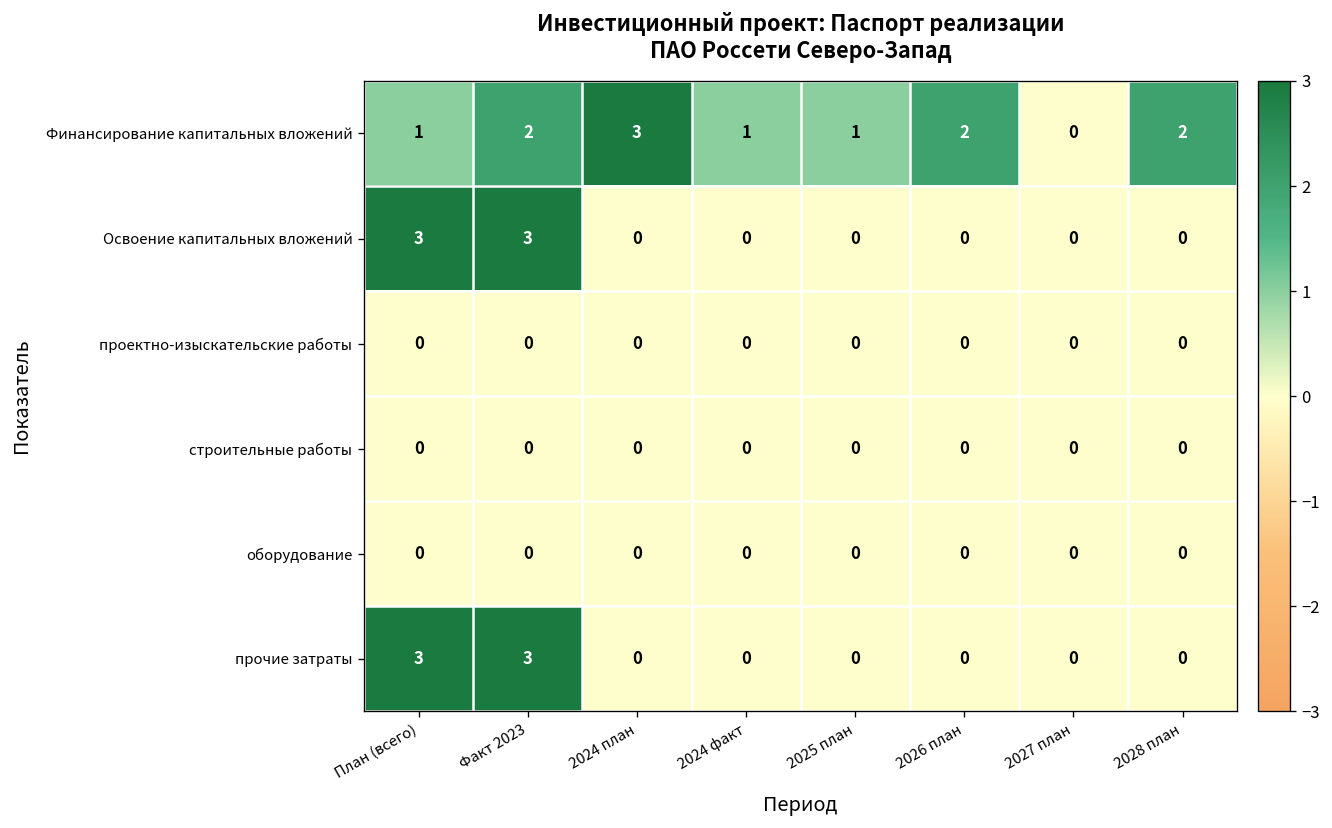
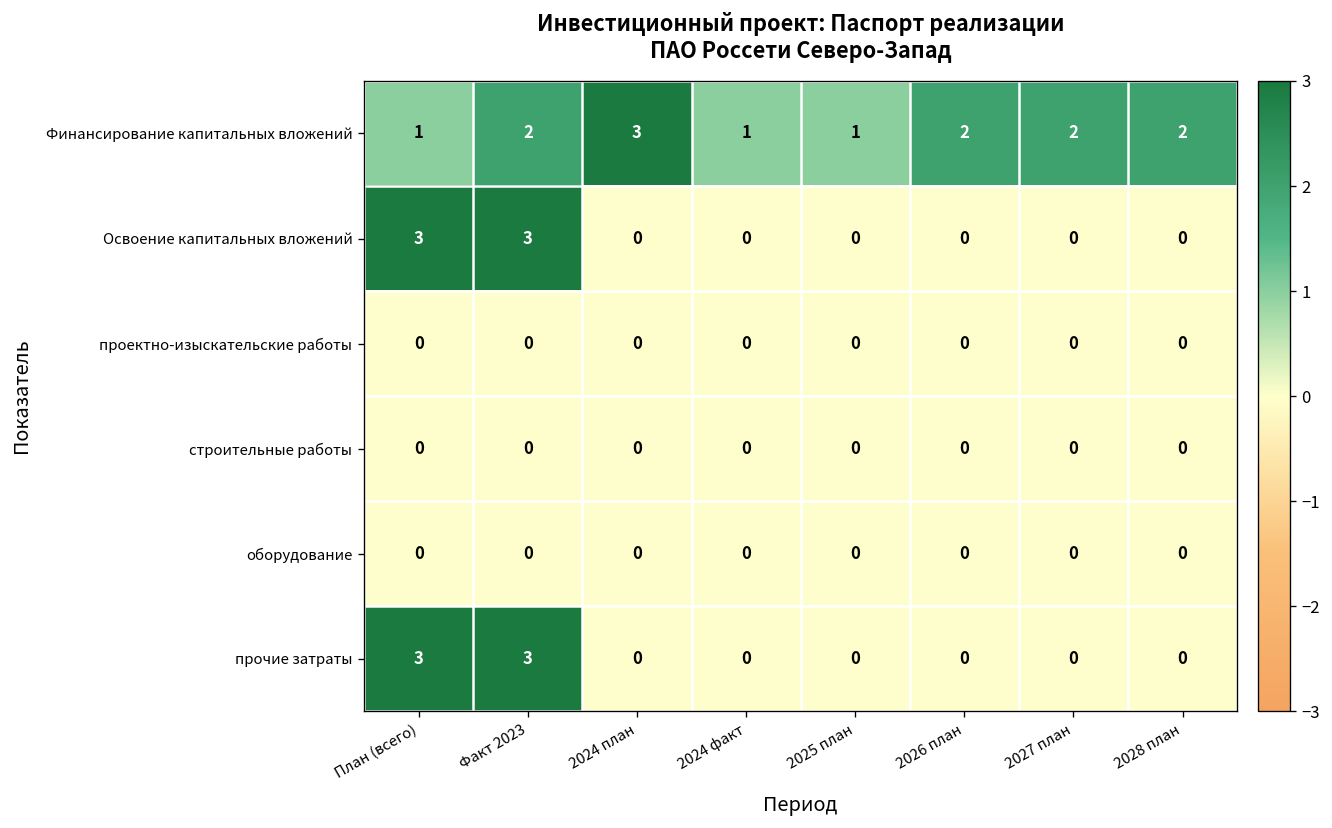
  {
    "Финансирование капитальных вложений": {
      "План (всего)": 1,
      "Факт 2023": 2,
      "2024 план": 3,
      "2024 факт": 1,
      "2025 план": 1,
      "2026 план": 2,
-     "2027 план": 0,
+     "2027 план": 2,
      "2028 план": 2
    },
    "Освоение капитальных вложений": {
      "План (всего)": 3,
      "Факт 2023": 3,
      "2024 план": 0,
      "2024 факт": 0,
      "2025 план": 0,
      "2026 план": 0,
      "2027 план": 0,
      "2028 план": 0
    },
    "проектно-изыскательские работы": {
      "План (всего)": 0,
      "Факт 2023": 0,
      "2024 план": 0,
      "2024 факт": 0,
      "2025 план": 0,
      "2026 план": 0,
      "2027 план": 0,
      "2028 план": 0
    },
    "строительные работы": {
      "План (всего)": 0,
      "Факт 2023": 0,
      "2024 план": 0,
      "2024 факт": 0,
      "2025 план": 0,
      "2026 план": 0,
      "2027 план": 0,
      "2028 план": 0
    },
    "оборудование": {
      "План (всего)": 0,
      "Факт 2023": 0,
      "2024 план": 0,
      "2024 факт": 0,
      "2025 план": 0,
      "2026 план": 0,
      "2027 план": 0,
      "2028 план": 0
    },
    "прочие затраты": {
      "План (всего)": 3,
      "Факт 2023": 3,
      "2024 план": 0,
      "2024 факт": 0,
      "2025 план": 0,
      "2026 план": 0,
      "2027 план": 0,
      "2028 план": 0
    }
  }
